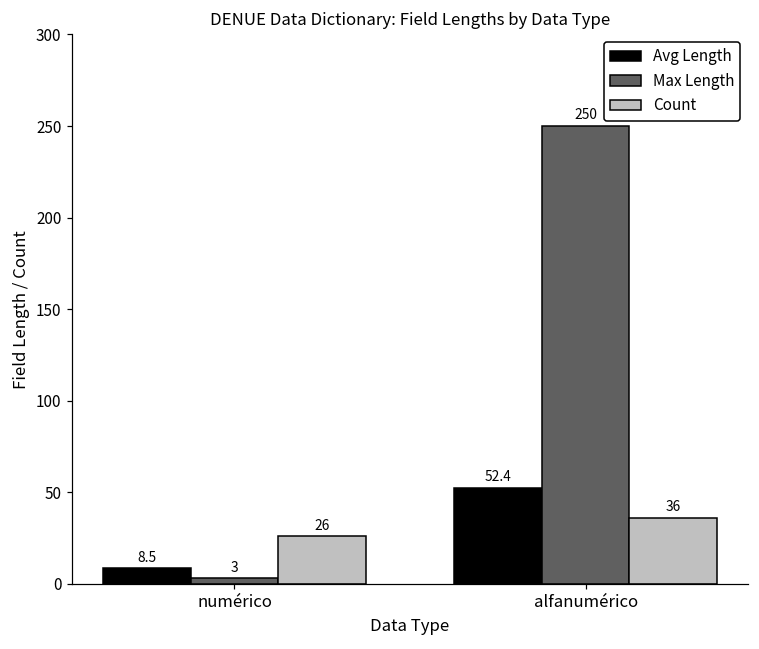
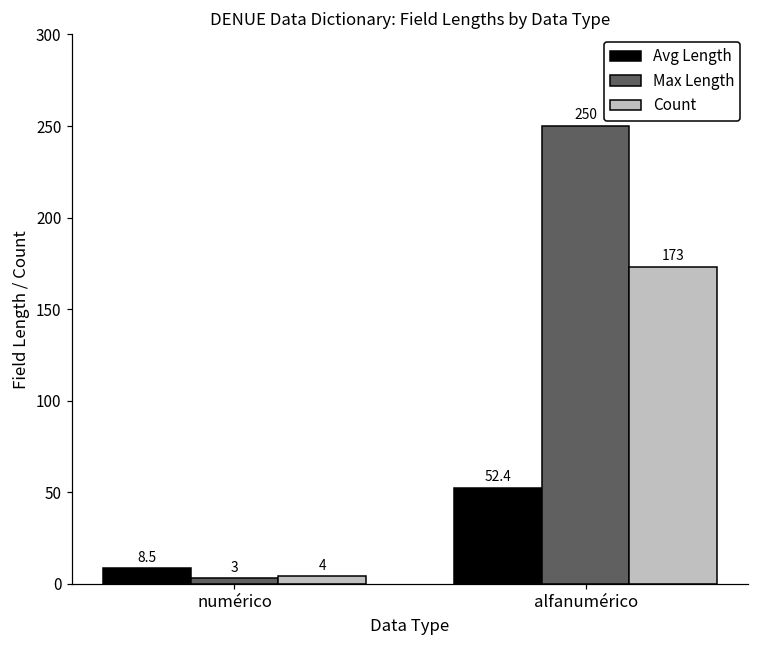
  {
    "Avg Length": {
      "numérico": 8.5,
      "alfanumérico": 52.4
    },
    "Max Length": {
      "numérico": 3,
      "alfanumérico": 250
    },
    "Count": {
-     "numérico": 26,
-     "alfanumérico": 36
+     "numérico": 4,
+     "alfanumérico": 173
    }
  }
